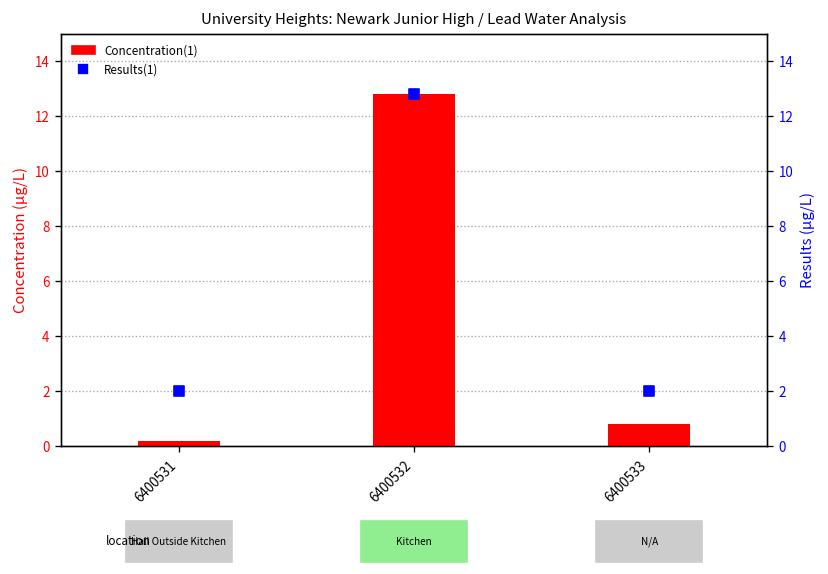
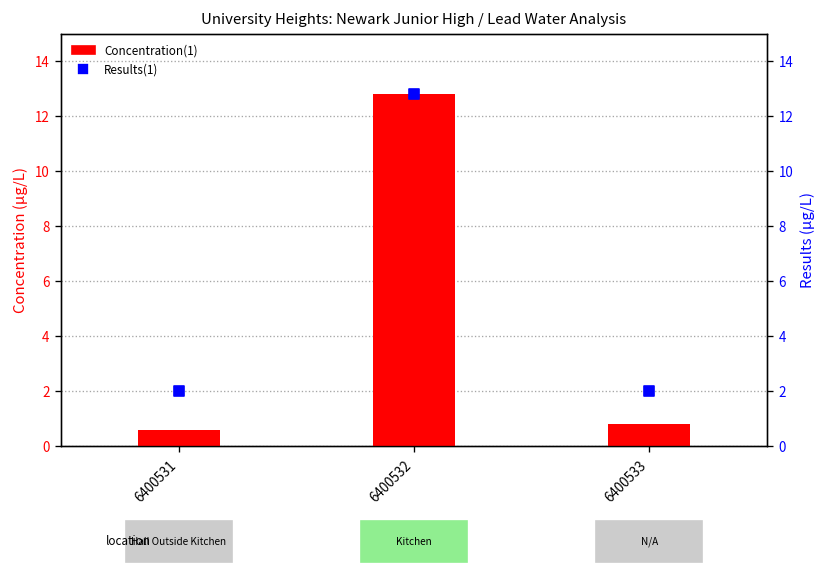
  {
    "Concentration(1)": {
-     "6400531": 0.2,
+     "6400531": 0.6,
      "6400532": 12.8,
      "6400533": 0.8
    }
  }
